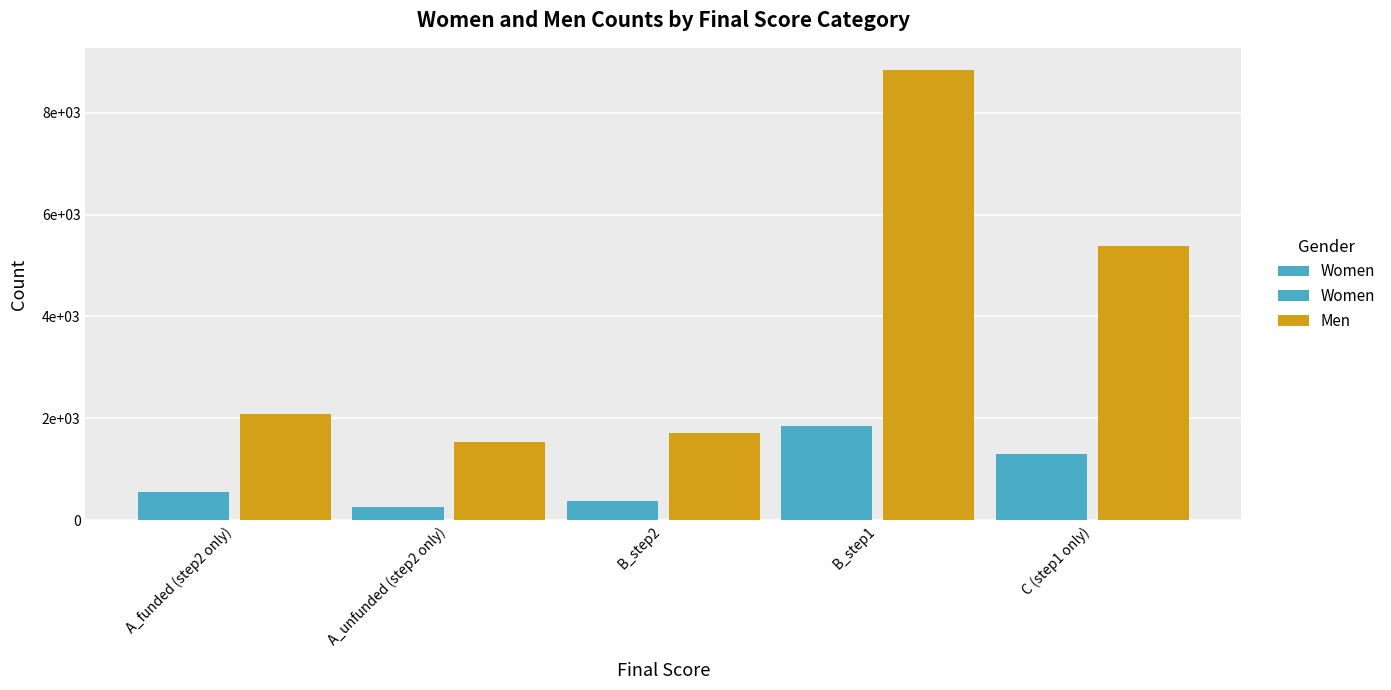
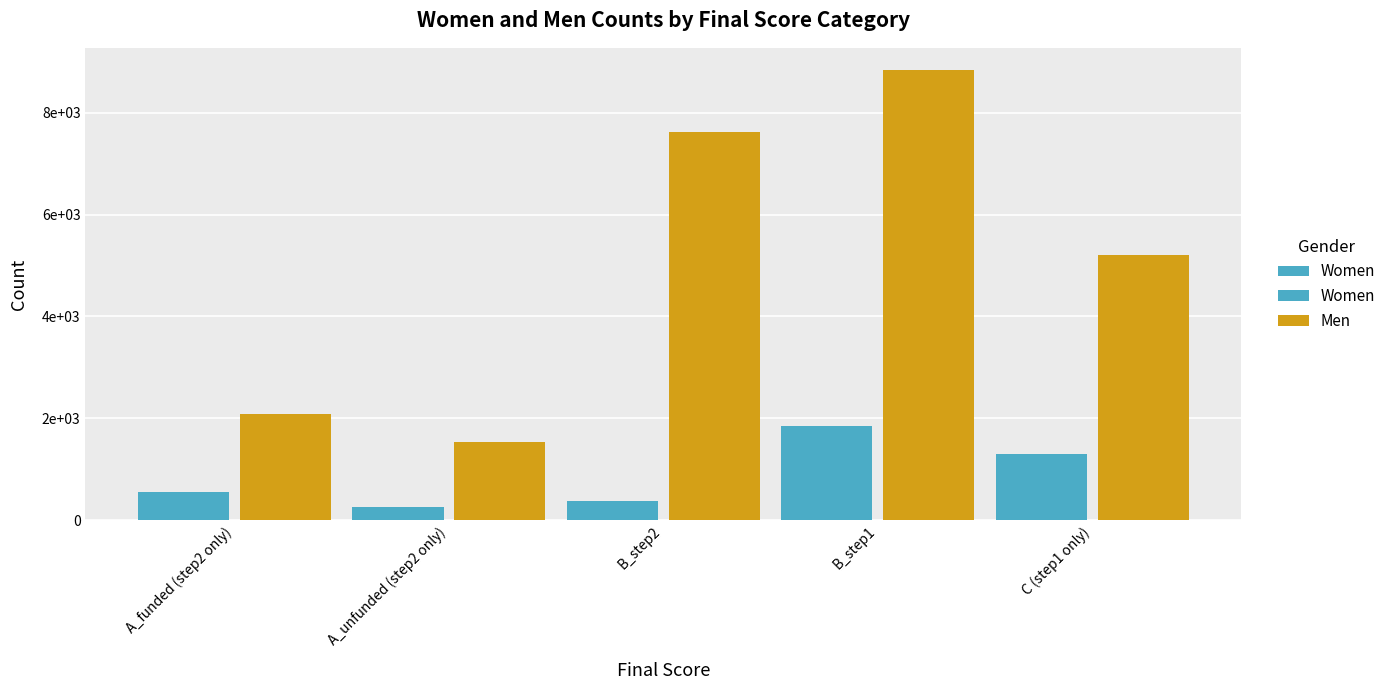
  {
    "Men": {
      "A_funded (step2 only)": 2100,
-     "B_step2": 1700,
+     "B_step2": 7600,
      "B_step1": 8800,
-     "C (step1 only)": 5400
+     "C (step1 only)": 5200
    }
  }
